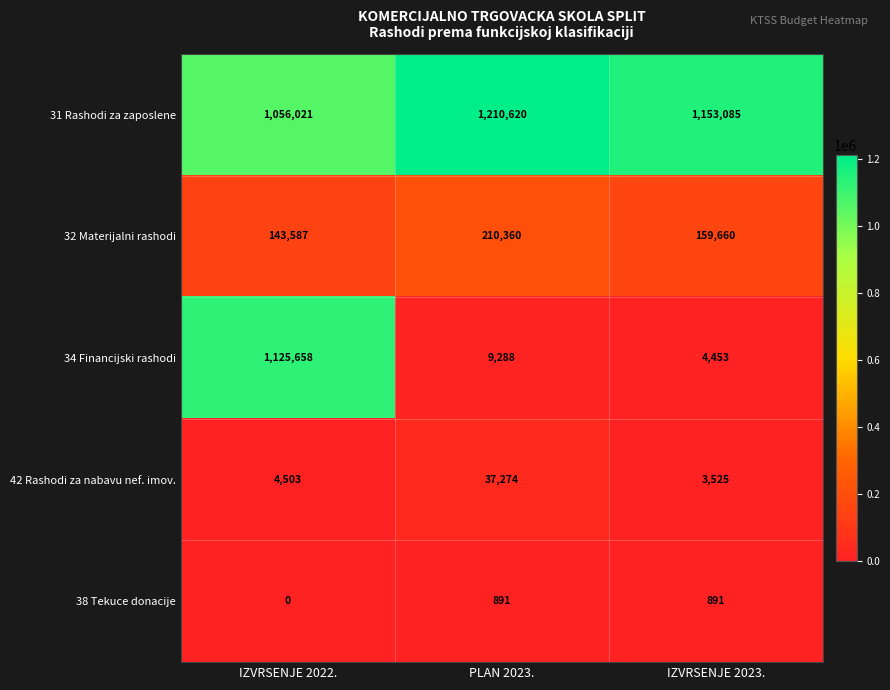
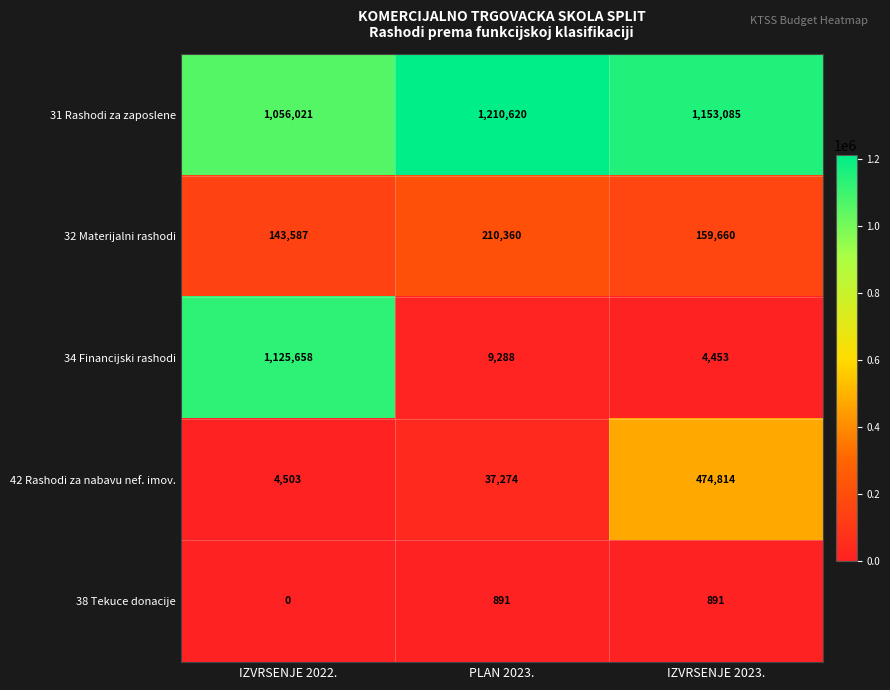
  {
    "31 Rashodi za zaposlene": {
      "IZVRSENJE 2022.": "1,056,021",
      "PLAN 2023.": "1,210,620",
      "IZVRSENJE 2023.": "1,153,085"
    },
    "32 Materijalni rashodi": {
      "IZVRSENJE 2022.": "143,587",
      "PLAN 2023.": "210,360",
      "IZVRSENJE 2023.": "159,660"
    },
    "34 Financijski rashodi": {
      "IZVRSENJE 2022.": "1,125,658",
      "PLAN 2023.": "9,288",
      "IZVRSENJE 2023.": "4,453"
    },
    "42 Rashodi za nabavu nef. imov.": {
      "IZVRSENJE 2022.": "4,503",
      "PLAN 2023.": "37,274",
-     "IZVRSENJE 2023.": "3,525"
+     "IZVRSENJE 2023.": "474,814"
    },
    "38 Tekuce donacije": {
      "IZVRSENJE 2022.": "0",
      "PLAN 2023.": "891",
      "IZVRSENJE 2023.": "891"
    }
  }
